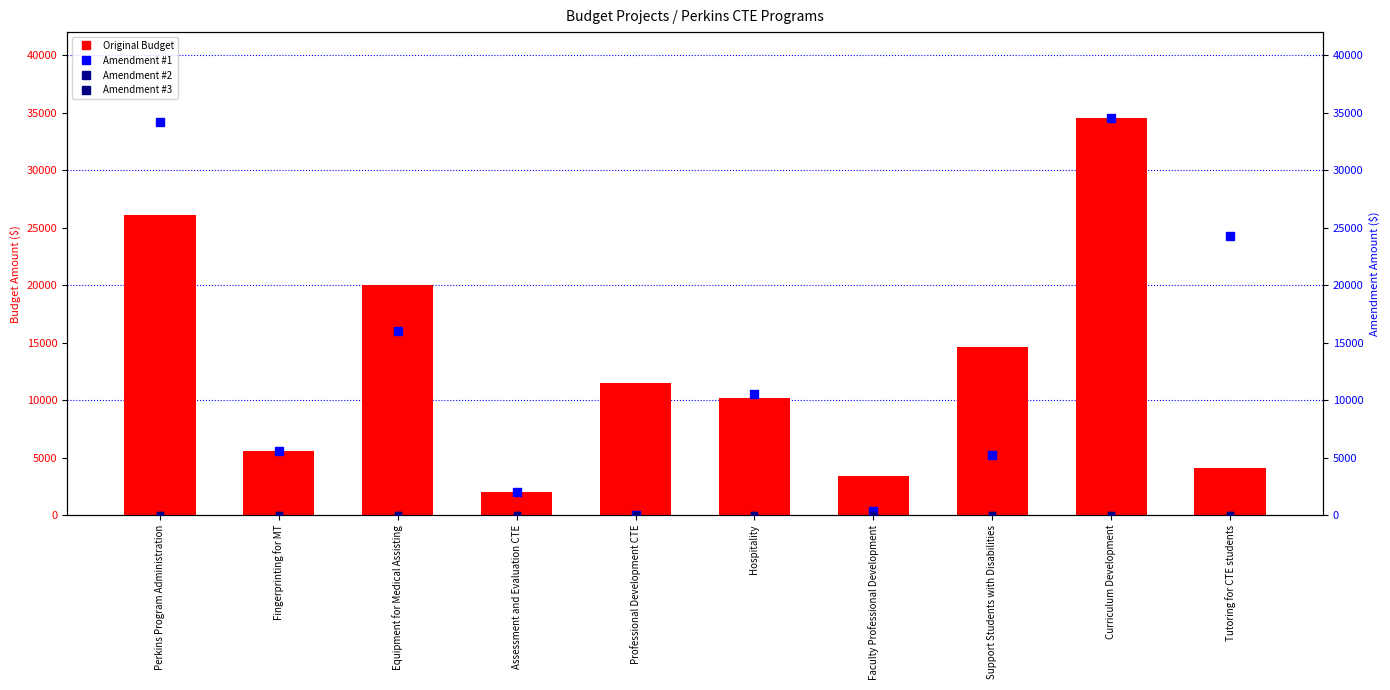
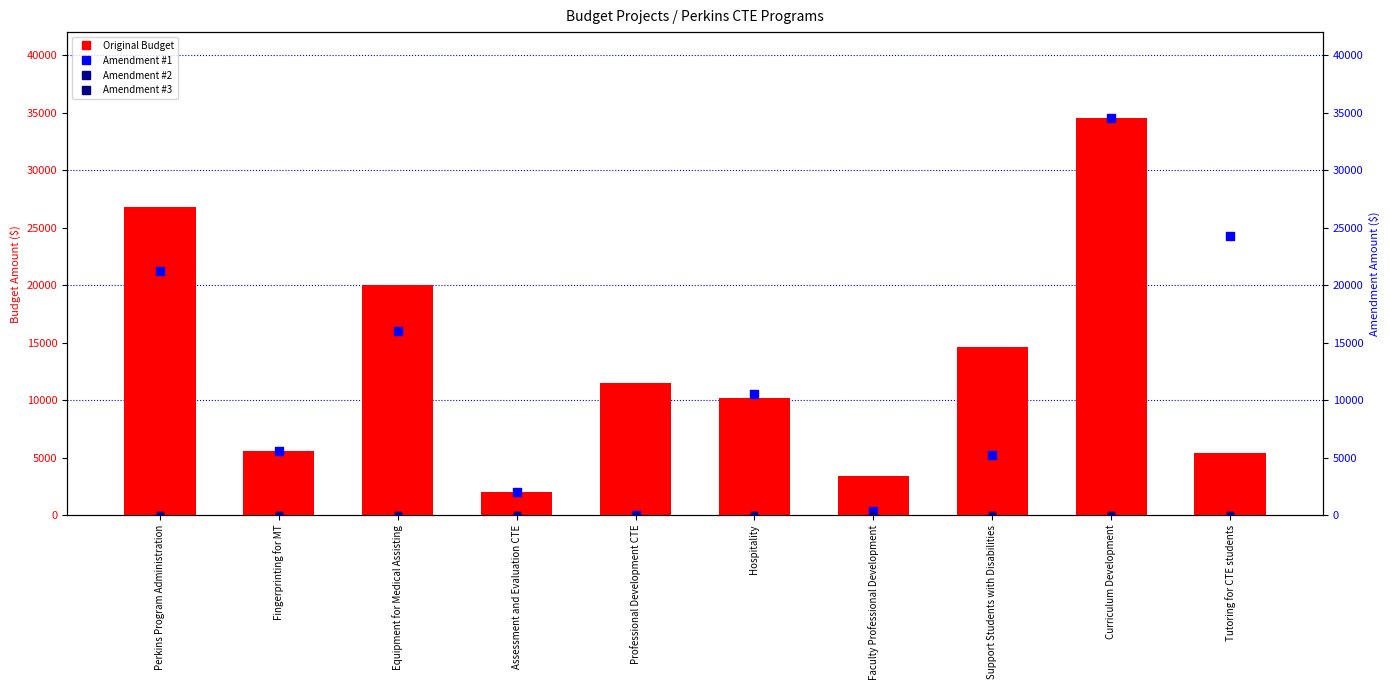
  {
    "Original Budget": {
-     "Perkins Program Administration": 26100,
+     "Perkins Program Administration": 26800,
      "Fingerprinting for MT": 5500,
      "Equipment for Medical Assisting": 20000,
      "Assessment and Evaluation CTE": 2000,
      "Professional Development CTE": 11500,
      "Hospitality": 10200,
      "Faculty Professional Development": 3400,
      "Support Students with Disabilities": 14600,
      "Curriculum Development": 34500,
-     "Tutoring for CTE students": 4100
+     "Tutoring for CTE students": 5400
    },
    "Amendment #1": {
-     "Perkins Program Administration": 34200
+     "Perkins Program Administration": 21200
    }
  }
